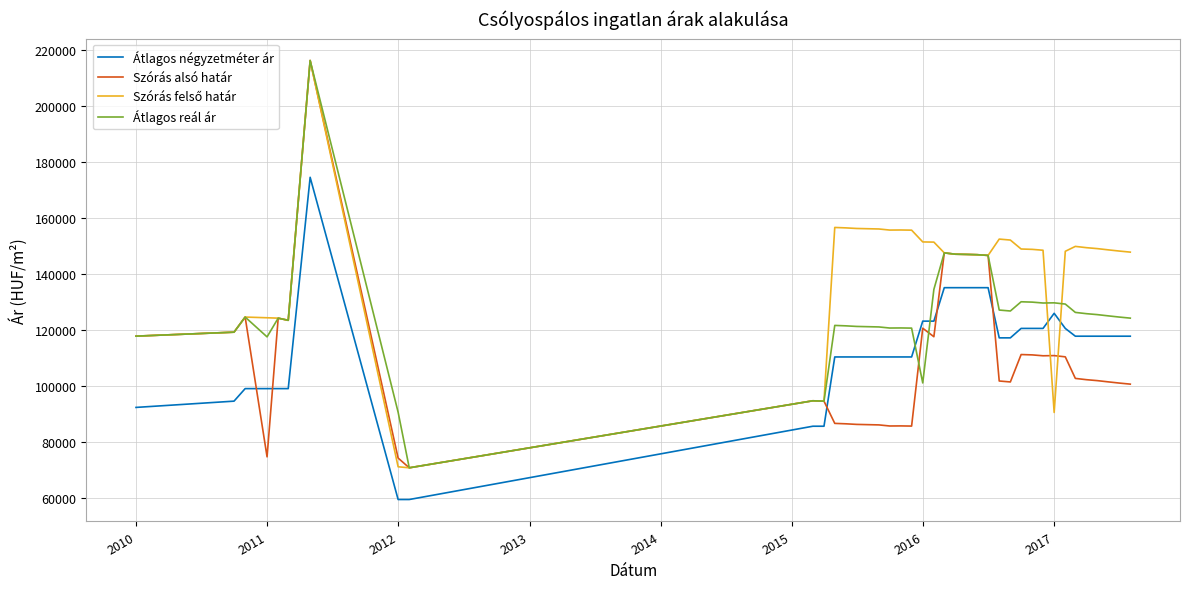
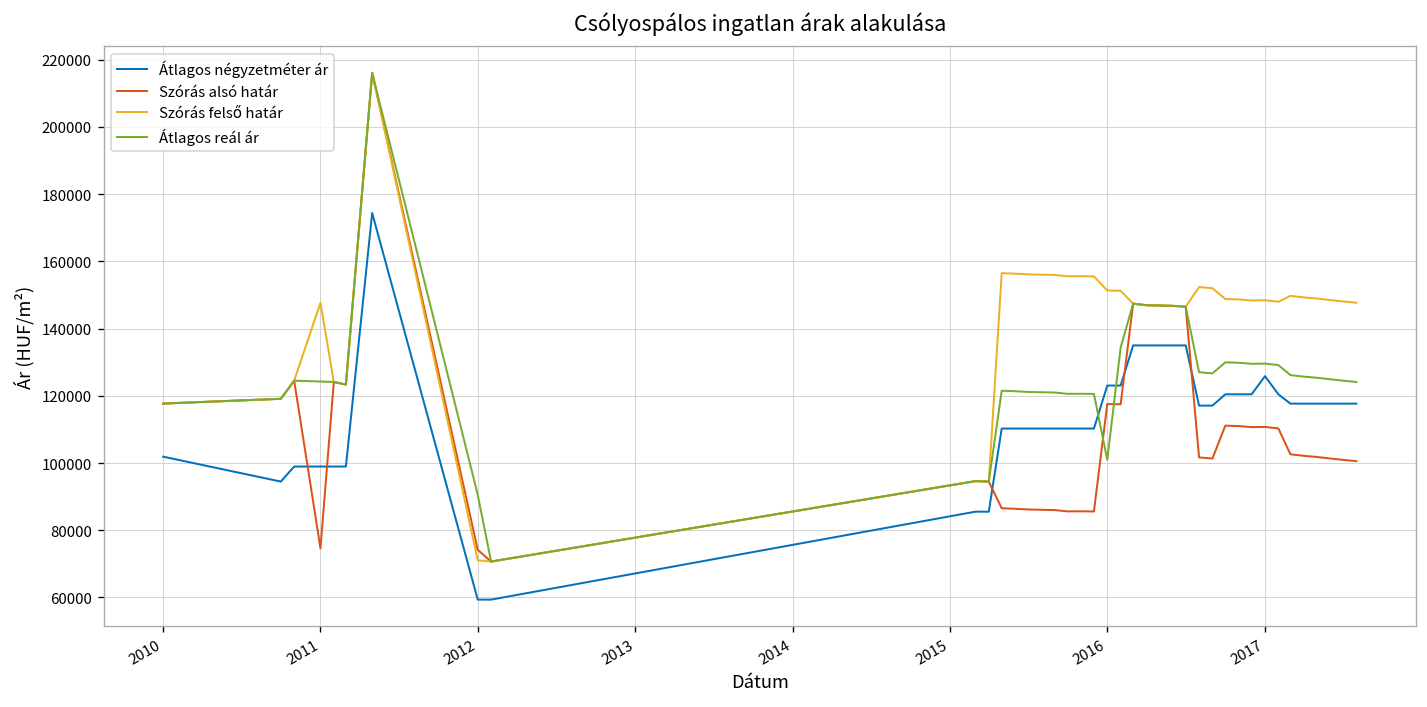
  {
    "Átlagos négyzetméter ár": {
-     "2010": 92000,
+     "2010": 102000,
      "2011": 99000,
      "2012": 59000,
      "2016": 123000,
      "2017": 126000
    },
    "Szórás alsó határ": {
      "2011": 75000,
      "2012": 74000,
-     "2016": 121000,
+     "2016": 118000,
      "2017": 111000
    },
    "Szórás felső határ": {
-     "2011": 124000,
+     "2011": 148000,
      "2012": 71000,
      "2016": 151000,
-     "2017": 90000
+     "2017": 148000
    },
    "Átlagos reál ár": {
-     "2011": 117000,
+     "2011": 124000,
      "2012": 91000,
      "2016": 101000,
      "2017": 130000
    }
  }
